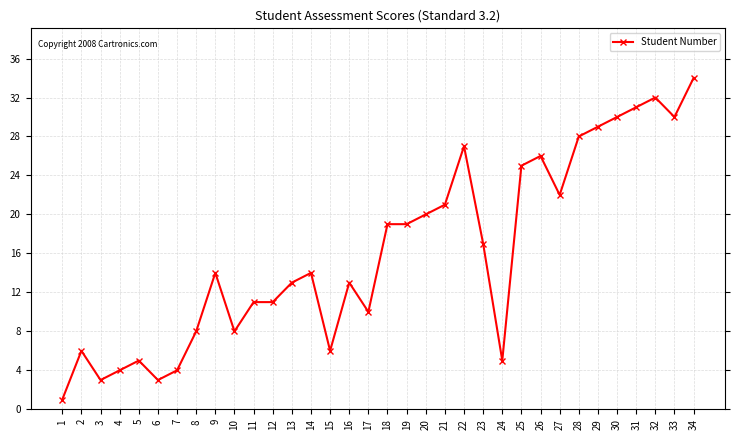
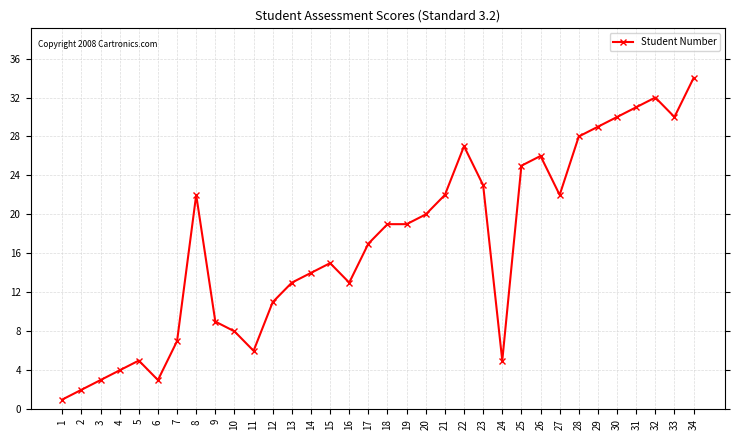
  {
    "1": 1,
-   "2": 6,
+   "2": 2,
    "3": 3,
    "4": 4,
    "5": 5,
    "6": 3,
-   "7": 4,
-   "8": 8,
-   "9": 14,
+   "7": 7,
+   "8": 22,
+   "9": 9,
    "10": 8,
-   "11": 11,
+   "11": 6,
    "12": 11,
    "13": 13,
    "14": 14,
-   "15": 6,
+   "15": 15,
    "16": 13,
-   "17": 10,
+   "17": 17,
    "18": 19,
    "19": 19,
    "20": 20,
-   "21": 21,
+   "21": 22,
    "22": 27,
-   "23": 17,
+   "23": 23,
    "24": 5,
    "25": 25,
    "26": 26,
    "27": 22,
    "28": 28,
    "29": 29,
    "30": 30,
    "31": 31,
    "32": 32,
    "33": 30,
    "34": 34
  }
